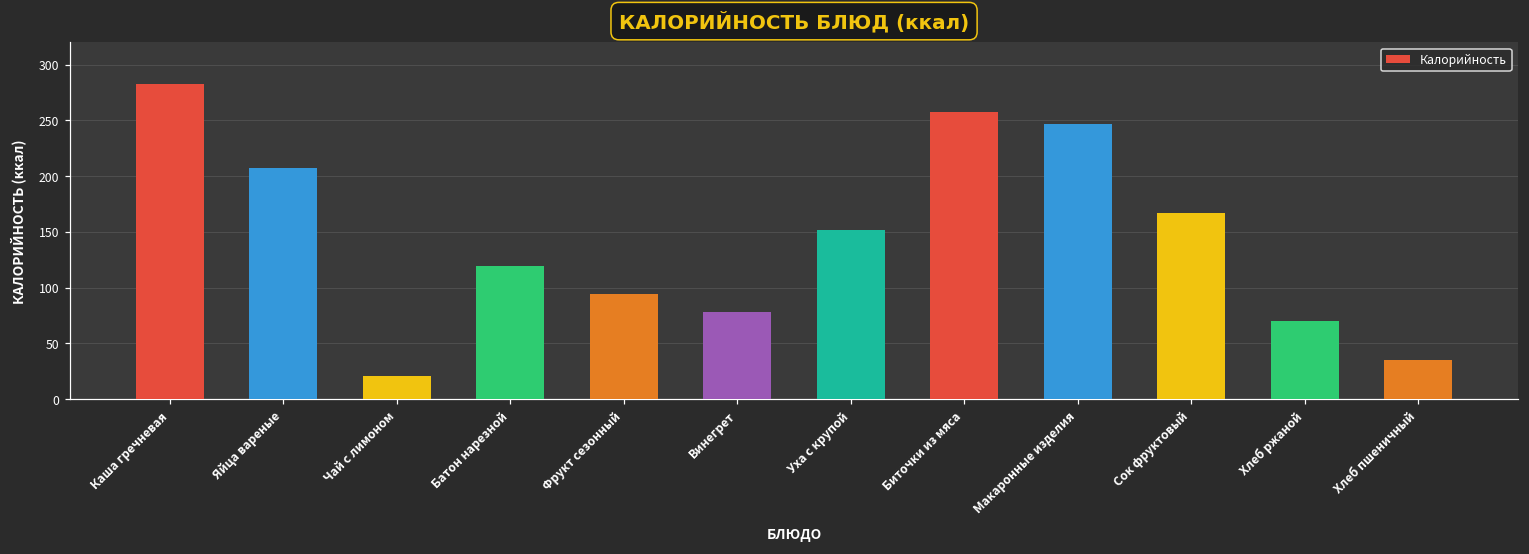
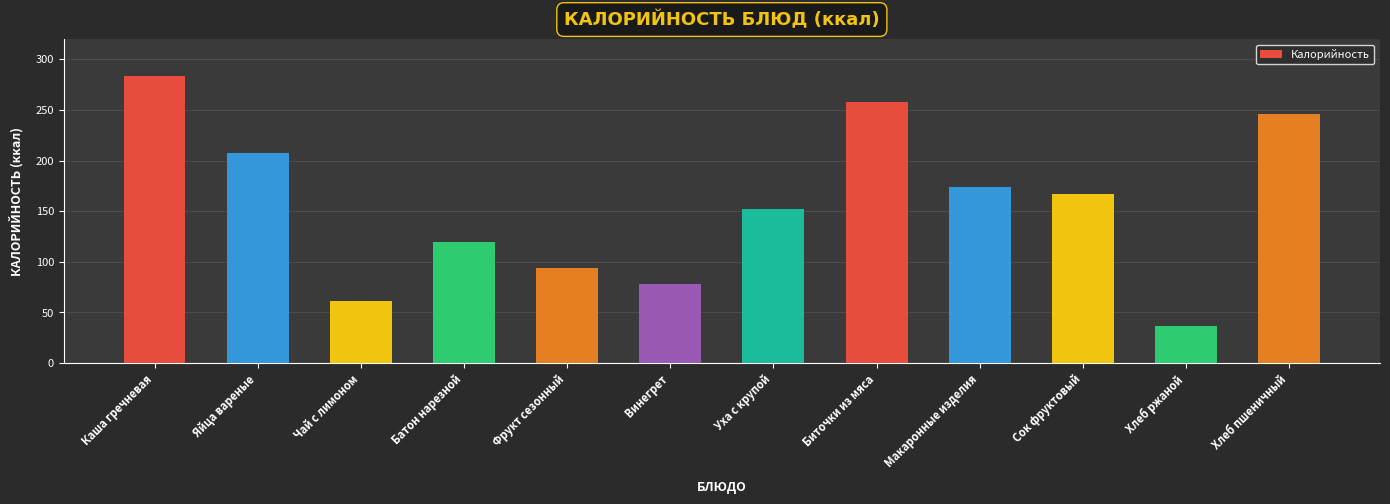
  {
    "Каша гречневая": 283,
    "Яйца вареные": 207,
-   "Чай с лимоном": 21,
+   "Чай с лимоном": 61,
    "Батон нарезной": 119,
    "Фрукт сезонный": 94,
    "Винегрет": 78,
    "Уха с крупой": 152,
    "Биточки из мяса": 258,
-   "Макаронные изделия": 247,
+   "Макаронные изделия": 174,
    "Сок фруктовый": 167,
-   "Хлеб ржаной": 70,
-   "Хлеб пшеничный": 35
+   "Хлеб ржаной": 36,
+   "Хлеб пшеничный": 246
  }
